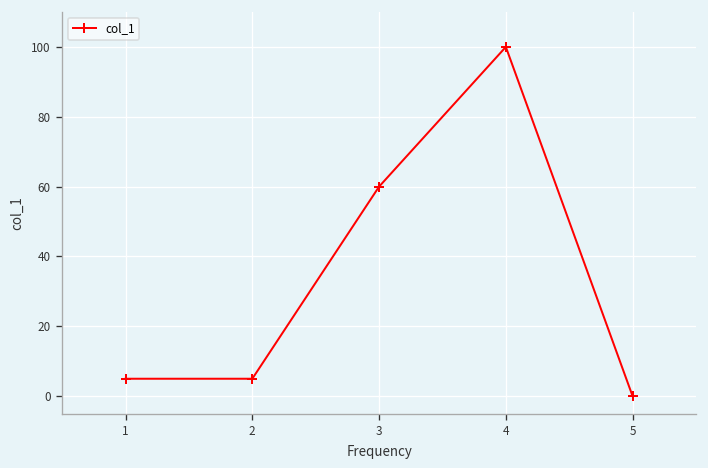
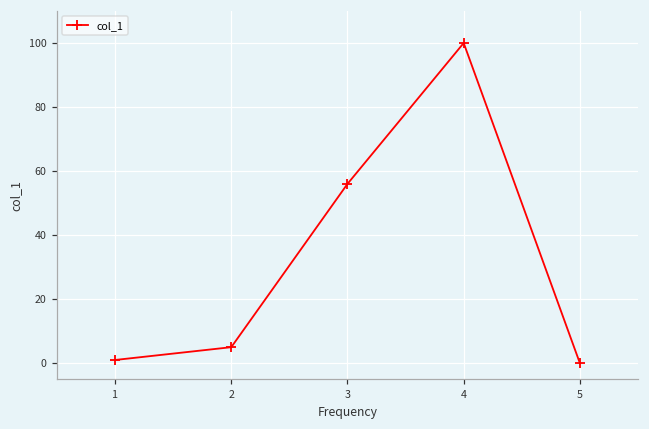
  {
-   "1": 5,
+   "1": 1,
    "2": 5,
-   "3": 60,
+   "3": 56,
    "4": 100,
    "5": 0
  }
